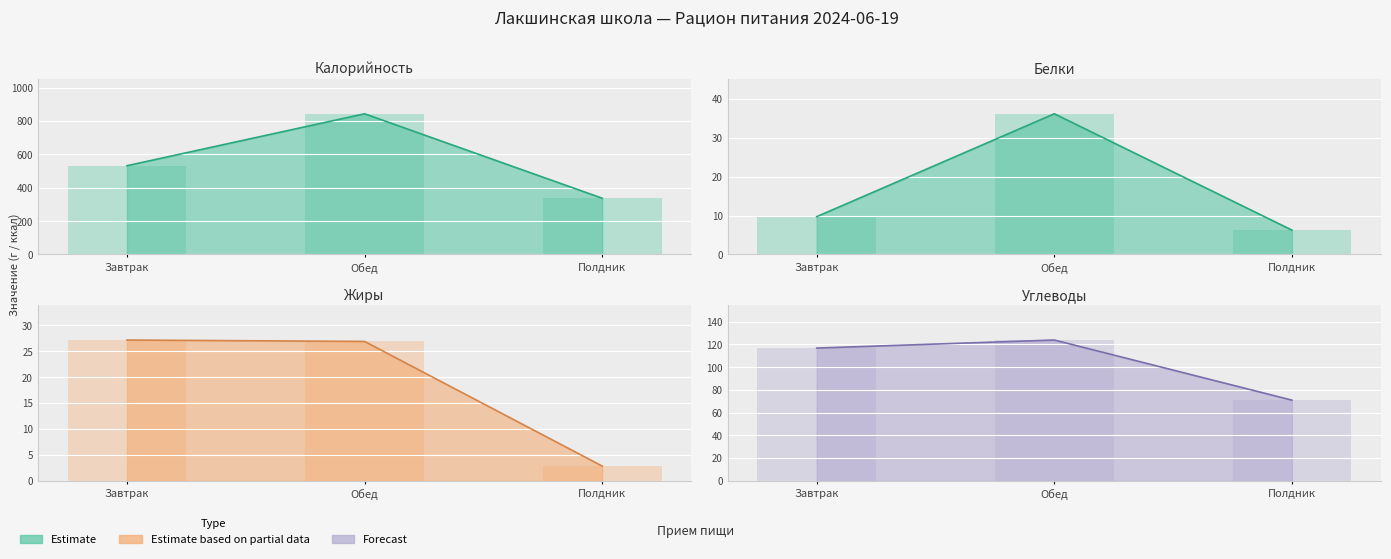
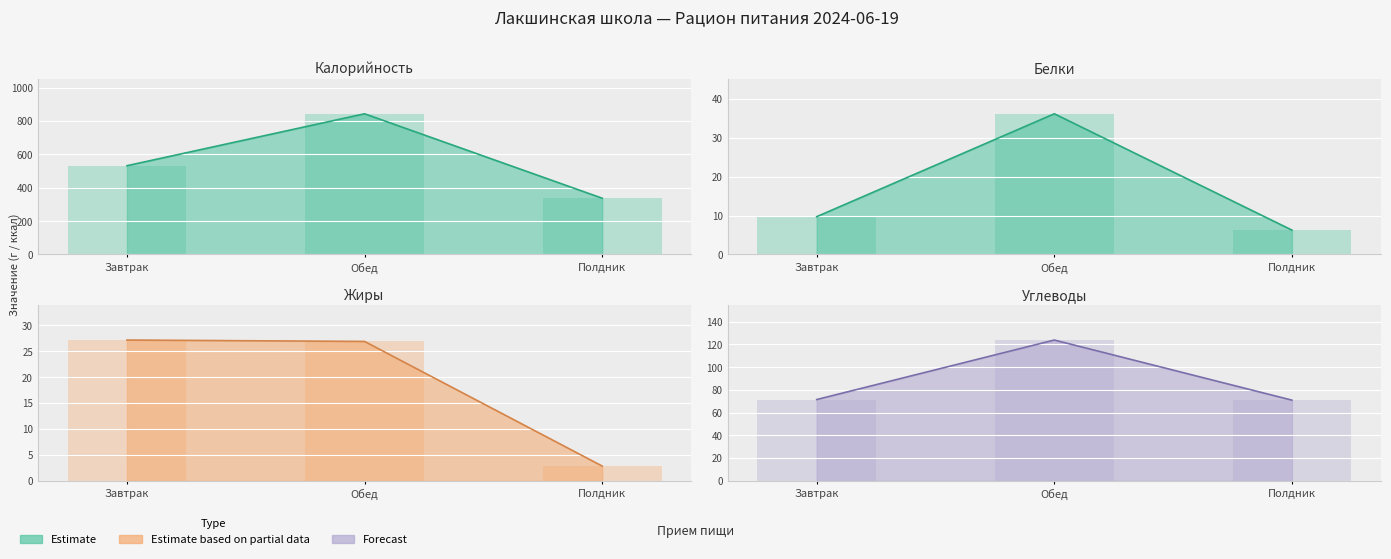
  {
    "Калорийность": {
      "Завтрак": 530,
      "Обед": 840,
      "Полдник": 340
    },
    "Белки": {
      "Завтрак": 10,
      "Обед": 36,
      "Полдник": 6
    },
    "Жиры": {
      "Завтрак": 27,
      "Обед": 27,
      "Полдник": 3
    },
    "Углеводы": {
-     "Завтрак": 117,
+     "Завтрак": 71,
      "Обед": 124,
      "Полдник": 71
    }
  }
